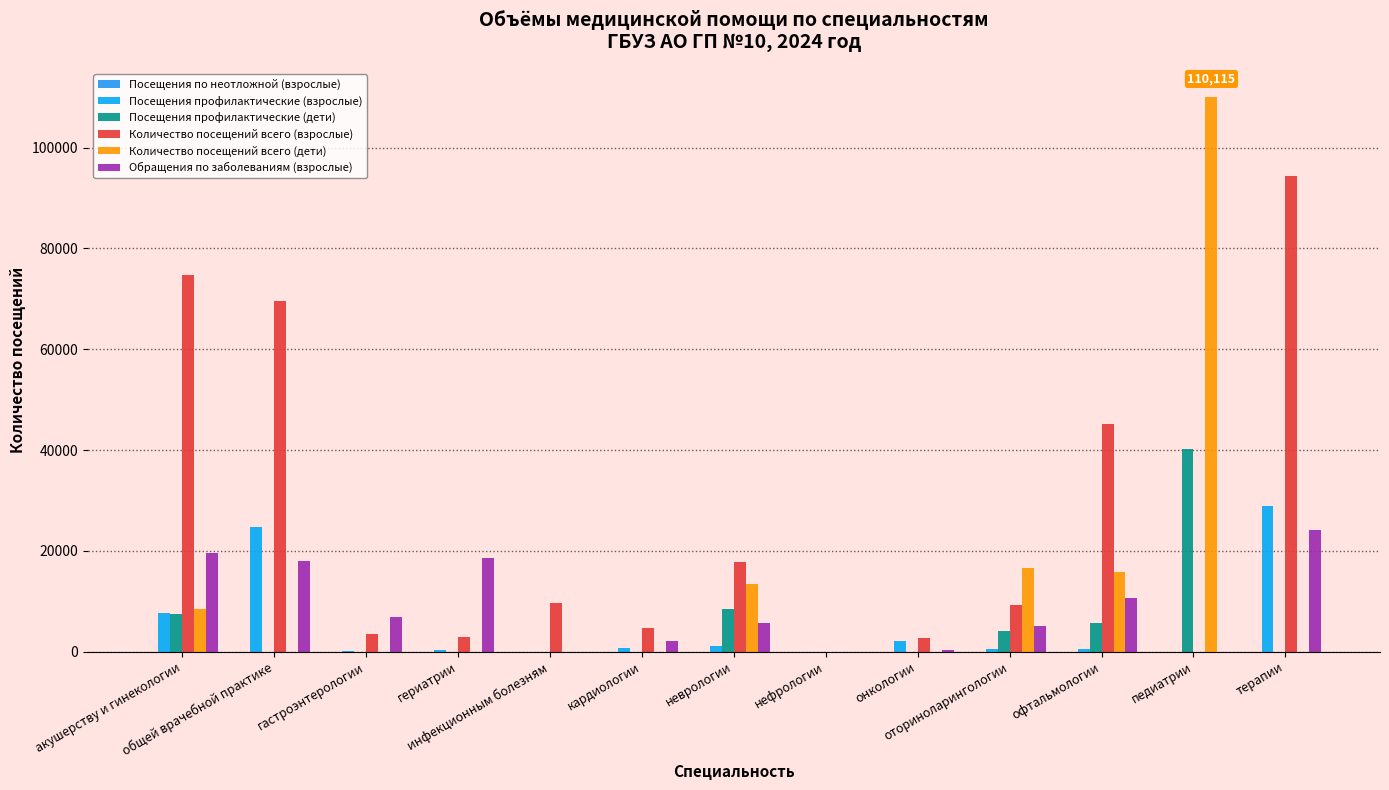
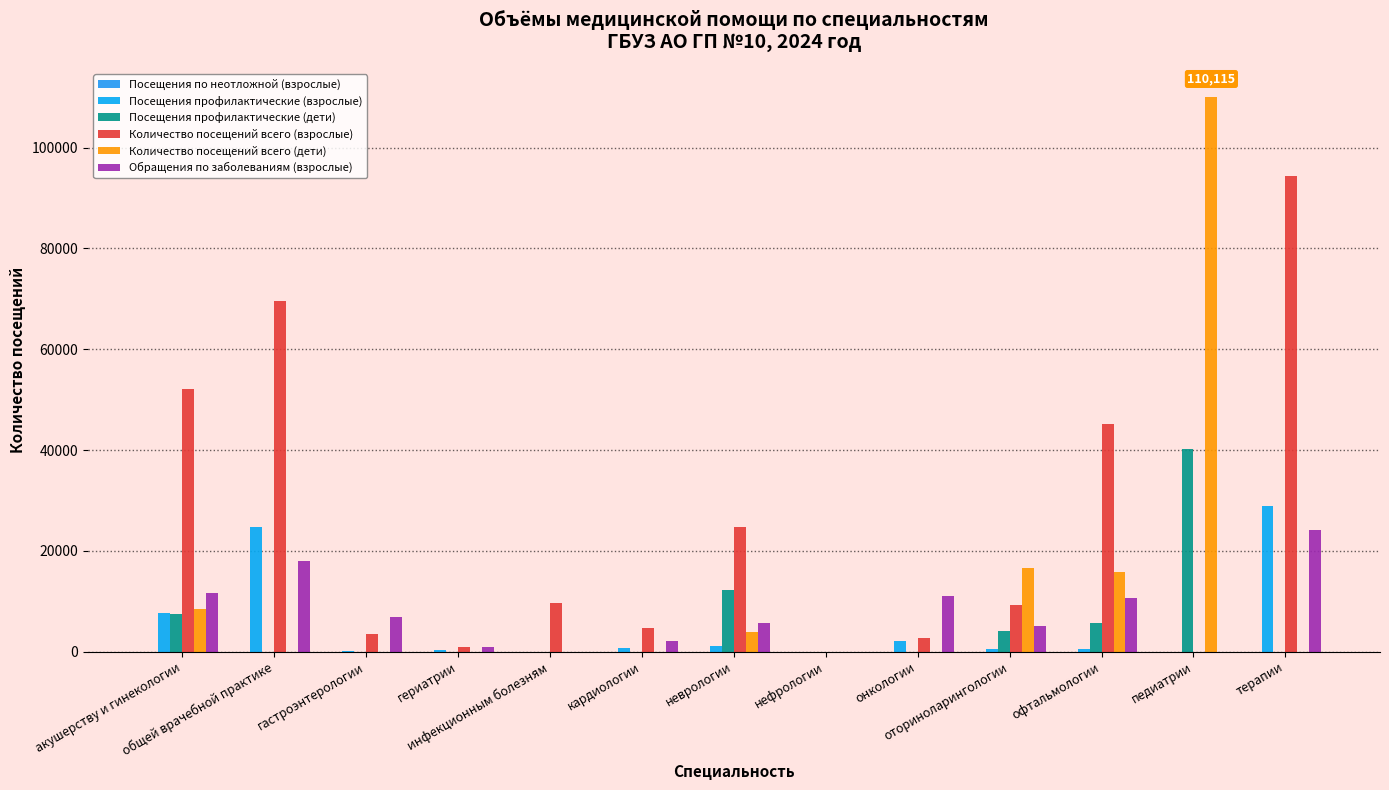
  {
    "Посещения профилактические (дети)": {
      "акушерству и гинекологии": 7000,
      "общей врачебной практике": 0,
      "гастроэнтерологии": 0,
      "гериатрии": 0,
      "инфекционным болезням": 0,
      "кардиологии": 0,
-     "неврологии": 8000,
+     "неврологии": 12000,
      "нефрологии": 0,
      "онкологии": 0,
      "оториноларингологии": 4000,
      "офтальмологии": 6000,
      "педиатрии": 40000,
      "терапии": 0
    },
    "Количество посещений всего (взрослые)": {
-     "акушерству и гинекологии": 75000,
+     "акушерству и гинекологии": 52000,
      "общей врачебной практике": 69000,
      "гастроэнтерологии": 3000,
-     "гериатрии": 3000,
+     "гериатрии": 1000,
      "инфекционным болезням": 10000,
      "кардиологии": 5000,
-     "неврологии": 18000,
+     "неврологии": 25000,
      "онкологии": 3000,
      "оториноларингологии": 9000,
      "офтальмологии": 45000,
      "педиатрии": 0,
      "терапии": 94000
    },
    "Количество посещений всего (дети)": {
      "акушерству и гинекологии": 8000,
      "общей врачебной практике": 0,
      "гастроэнтерологии": 0,
      "гериатрии": 0,
      "инфекционным болезням": 0,
      "кардиологии": 0,
-     "неврологии": 13000,
+     "неврологии": 4000,
      "нефрологии": 0,
      "онкологии": 0,
      "оториноларингологии": 17000,
      "офтальмологии": 16000,
      "терапии": 0
    },
    "Обращения по заболеваниям (взрослые)": {
-     "акушерству и гинекологии": 20000,
+     "акушерству и гинекологии": 12000,
      "общей врачебной практике": 18000,
      "гастроэнтерологии": 7000,
-     "гериатрии": 18000,
+     "гериатрии": 1000,
      "кардиологии": 2000,
      "неврологии": 6000,
-     "онкологии": 0,
+     "онкологии": 11000,
      "оториноларингологии": 5000,
      "офтальмологии": 11000,
      "педиатрии": 0,
      "терапии": 24000
    }
  }
